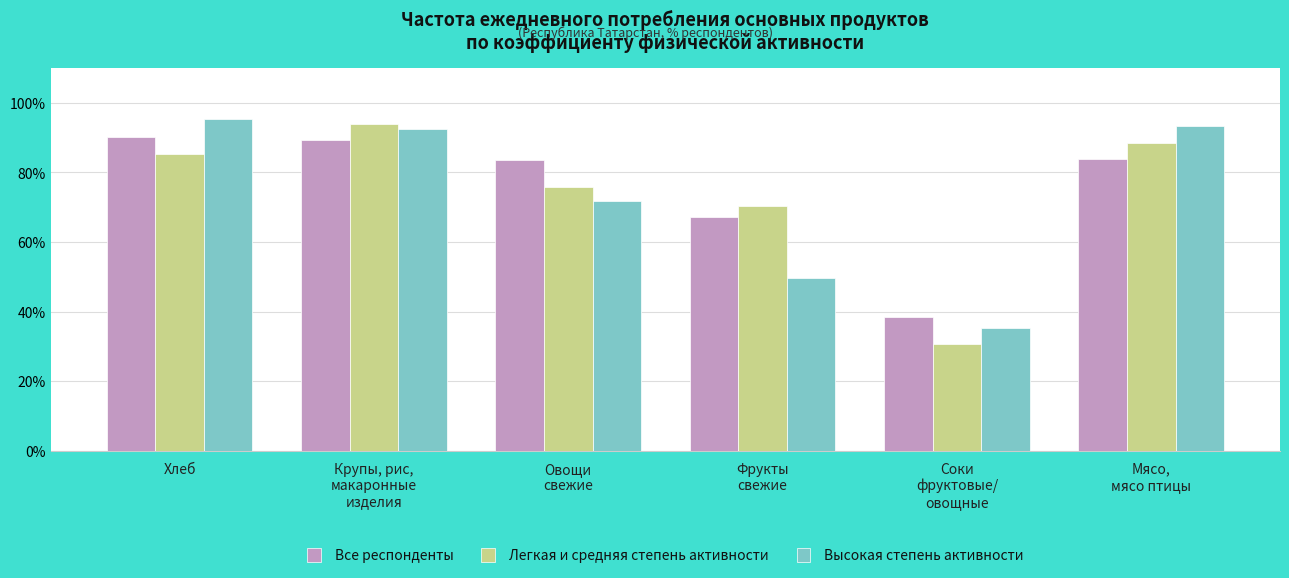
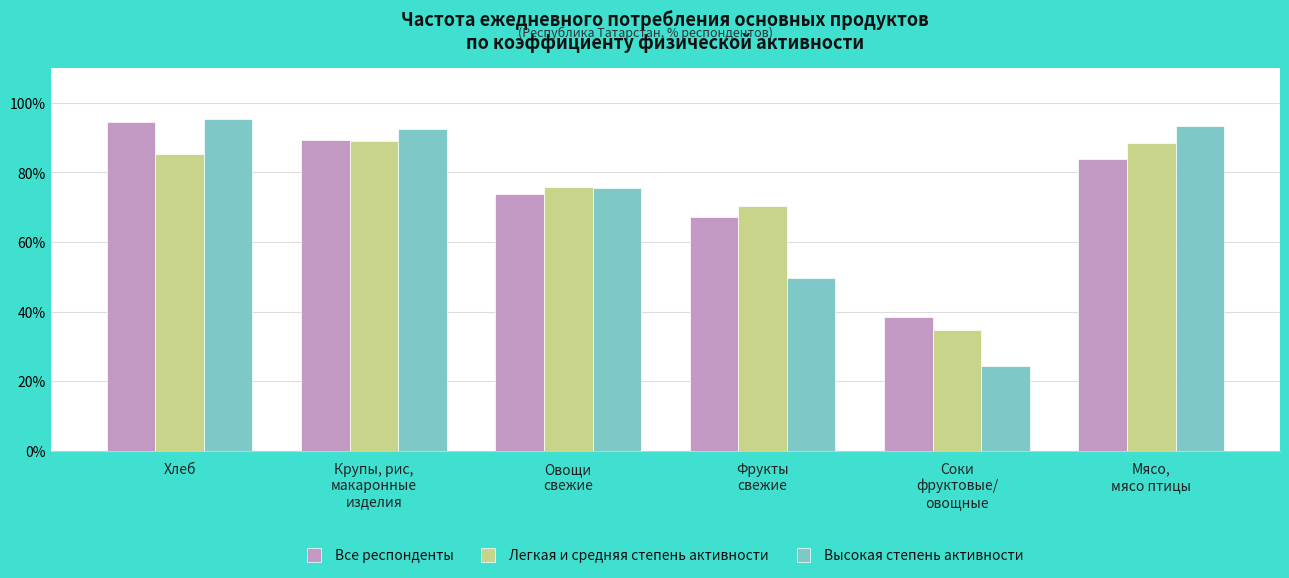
  {
    "Все респонденты": {
-     "Хлеб": "90%",
+     "Хлеб": "94%",
      "Крупы, рис, макаронные изделия": "89%",
-     "Овощи свежие": "84%",
+     "Овощи свежие": "74%",
      "Фрукты свежие": "67%",
      "Соки фруктовые/ овощные": "38%",
      "Мясо, мясо птицы": "84%"
    },
    "Легкая и средняя степень активности": {
      "Хлеб": "85%",
-     "Крупы, рис, макаронные изделия": "94%",
+     "Крупы, рис, макаронные изделия": "89%",
      "Овощи свежие": "76%",
      "Фрукты свежие": "70%",
-     "Соки фруктовые/ овощные": "31%",
+     "Соки фруктовые/ овощные": "35%",
      "Мясо, мясо птицы": "88%"
    },
    "Высокая степень активности": {
      "Хлеб": "95%",
      "Крупы, рис, макаронные изделия": "92%",
-     "Овощи свежие": "72%",
+     "Овощи свежие": "75%",
      "Фрукты свежие": "50%",
-     "Соки фруктовые/ овощные": "35%",
+     "Соки фруктовые/ овощные": "24%",
      "Мясо, мясо птицы": "93%"
    }
  }
